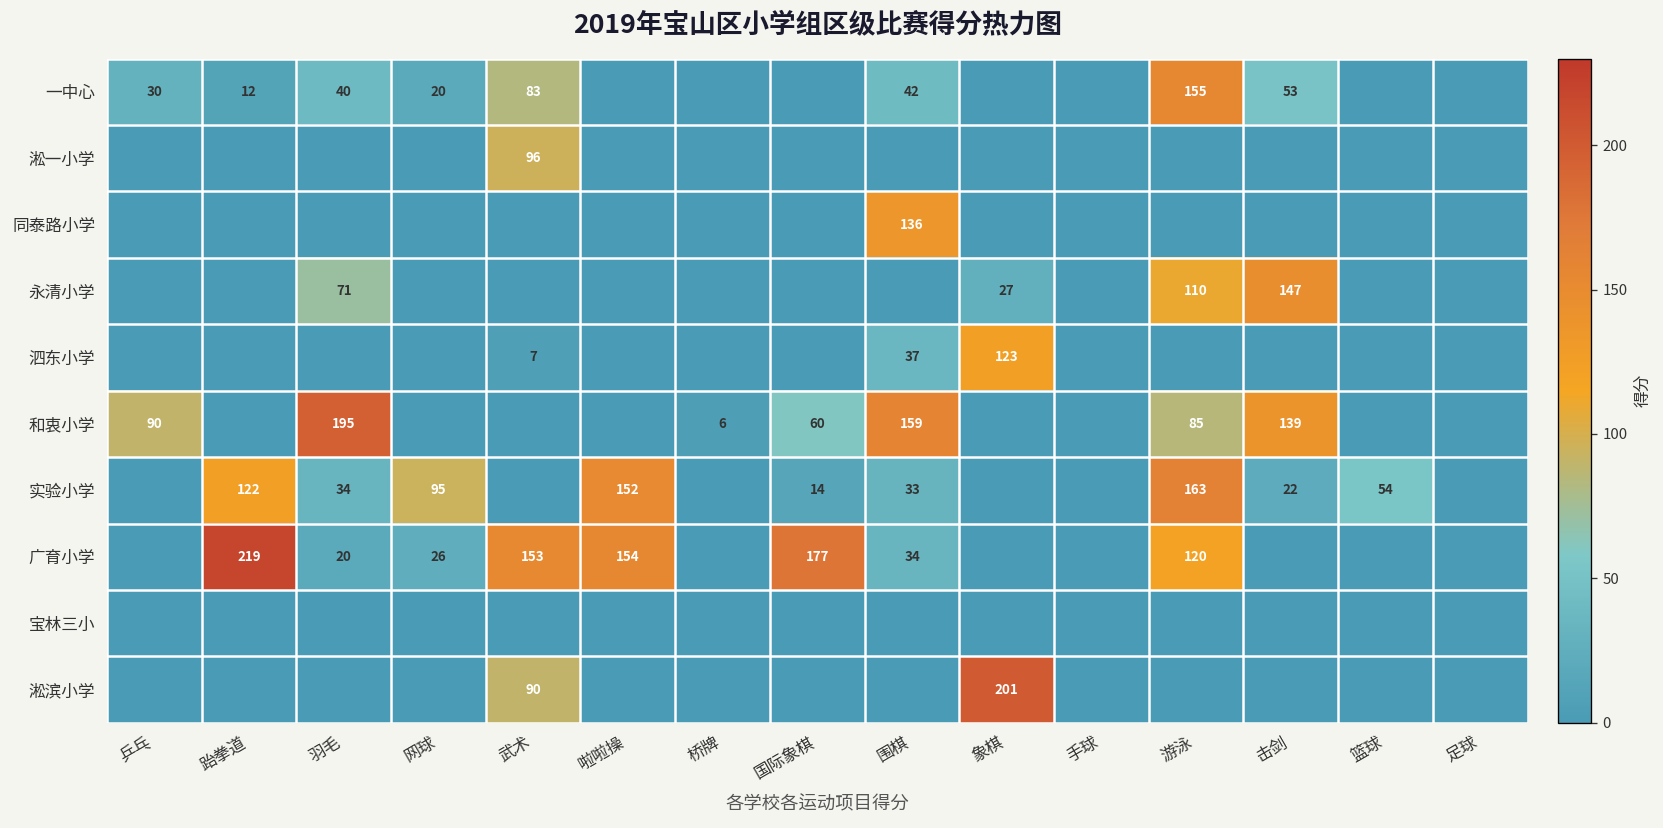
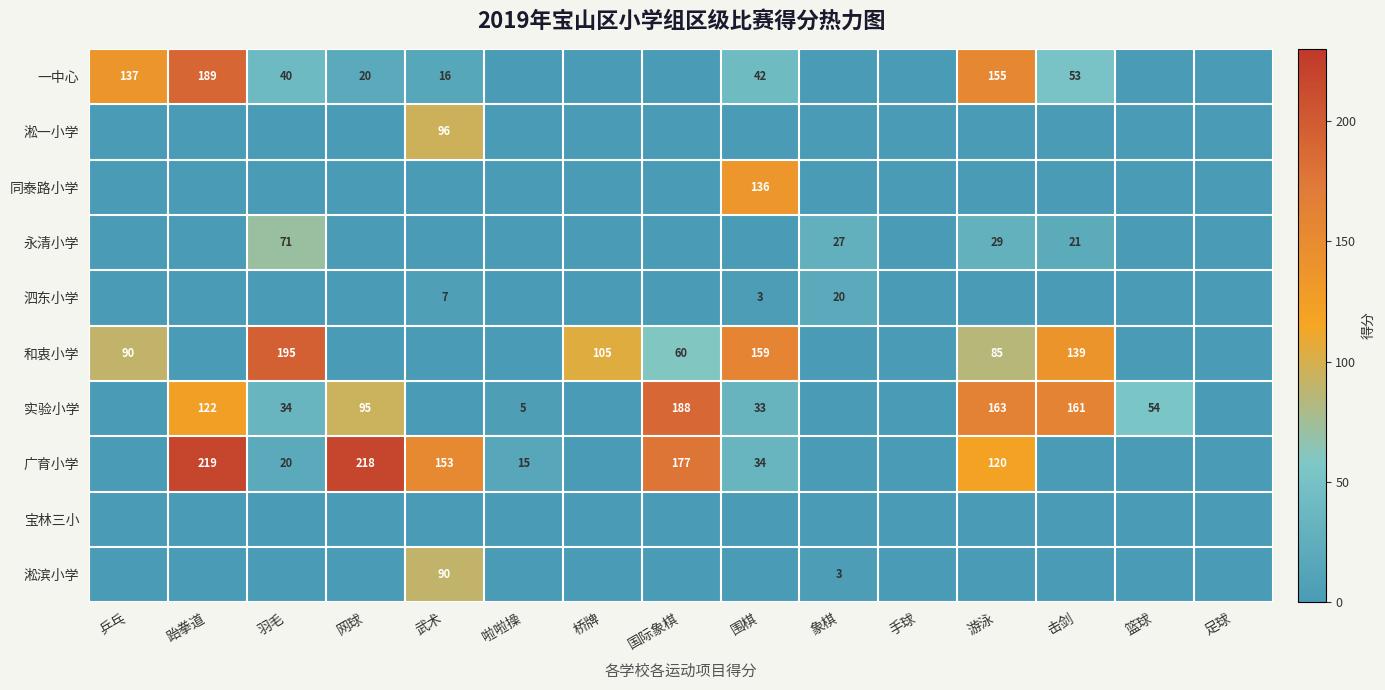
  {
    "一中心": {
-     "乒乓": 30,
-     "跆拳道": 12,
+     "乒乓": 137,
+     "跆拳道": 189,
      "羽毛": 40,
      "网球": 20,
-     "武术": 83,
+     "武术": 16,
      "围棋": 42,
      "游泳": 155,
      "击剑": 53
    },
    "淞一小学": {
      "武术": 96
    },
    "同泰路小学": {
      "围棋": 136
    },
    "永清小学": {
      "羽毛": 71,
      "象棋": 27,
-     "游泳": 110,
-     "击剑": 147
+     "游泳": 29,
+     "击剑": 21
    },
    "泗东小学": {
      "武术": 7,
-     "围棋": 37,
-     "象棋": 123
+     "围棋": 3,
+     "象棋": 20
    },
    "和衷小学": {
      "乒乓": 90,
      "羽毛": 195,
-     "桥牌": 6,
+     "桥牌": 105,
      "国际象棋": 60,
      "围棋": 159,
      "游泳": 85,
      "击剑": 139
    },
    "实验小学": {
      "跆拳道": 122,
      "羽毛": 34,
      "网球": 95,
-     "啦啦操": 152,
-     "国际象棋": 14,
+     "啦啦操": 5,
+     "国际象棋": 188,
      "围棋": 33,
      "游泳": 163,
-     "击剑": 22,
+     "击剑": 161,
      "篮球": 54
    },
    "广育小学": {
      "跆拳道": 219,
      "羽毛": 20,
-     "网球": 26,
+     "网球": 218,
      "武术": 153,
-     "啦啦操": 154,
+     "啦啦操": 15,
      "国际象棋": 177,
      "围棋": 34,
      "游泳": 120
    },
    "淞滨小学": {
      "武术": 90,
-     "象棋": 201
+     "象棋": 3
    }
  }
